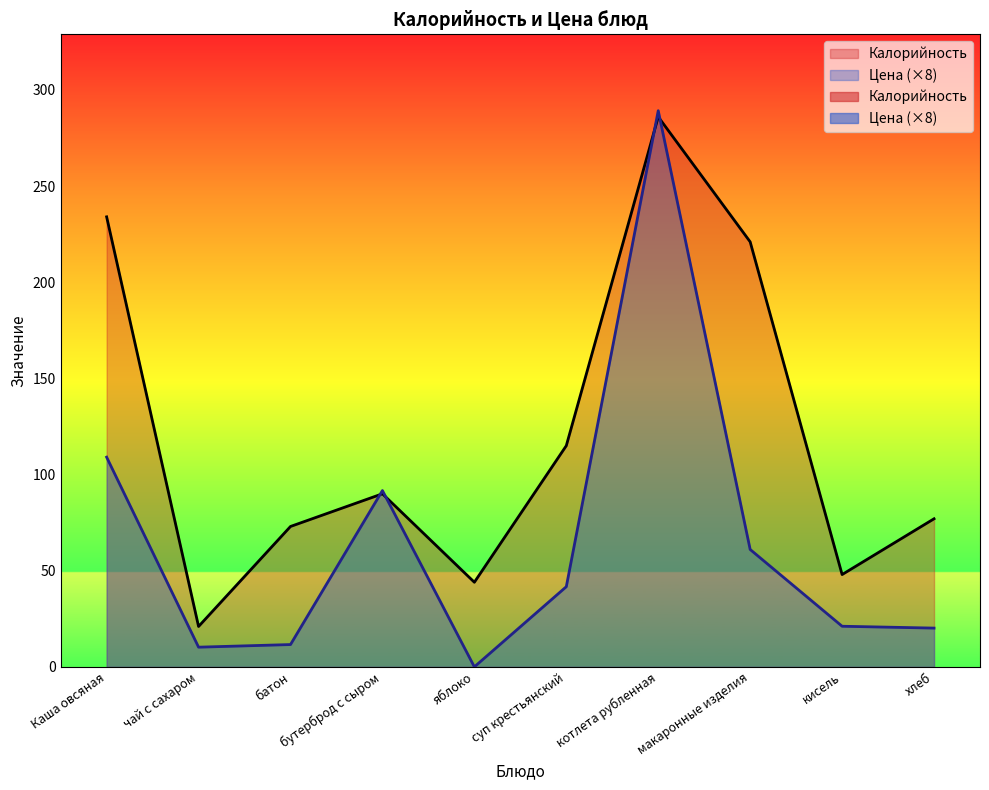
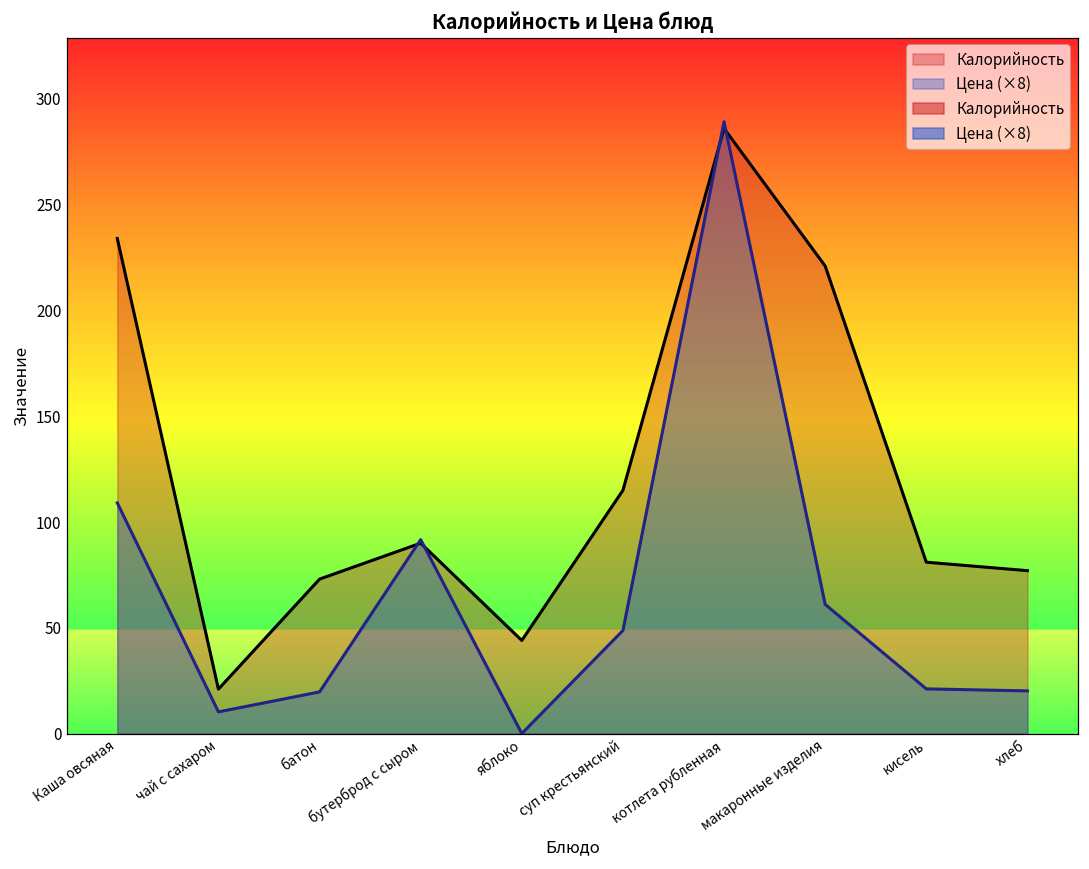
  {
    "Калорийность": {
      "Каша овсяная": 234,
      "чай с сахаром": 21,
      "батон": 73,
      "бутерброд с сыром": 90,
      "яблоко": 44,
      "суп крестьянский": 115,
      "котлета рубленная": 286,
      "макаронные изделия": 221,
-     "кисель": 48,
+     "кисель": 81,
      "хлеб": 77
    },
    "Цена (×8)": {
      "Каша овсяная": 109,
      "чай с сахаром": 10,
-     "батон": 12,
+     "батон": 20,
      "бутерброд с сыром": 92,
      "яблоко": 0,
-     "суп крестьянский": 42,
+     "суп крестьянский": 49,
      "котлета рубленная": 289,
      "макаронные изделия": 61,
      "кисель": 21,
      "хлеб": 20
    }
  }
